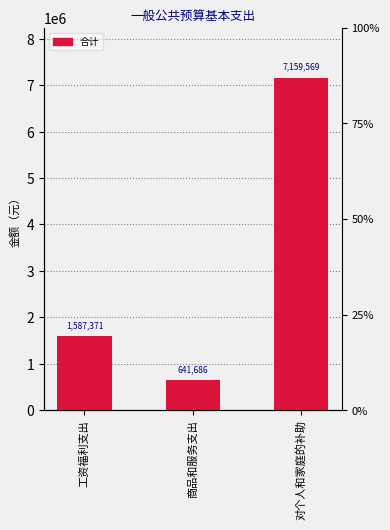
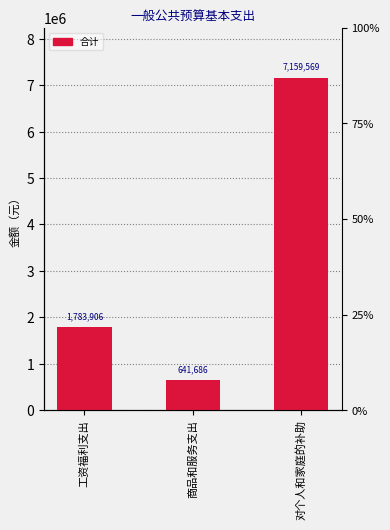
  {
-   "工资福利支出": "1,587,371",
+   "工资福利支出": "1,783,906",
    "商品和服务支出": "641,686",
    "对个人和家庭的补助": "7,159,569"
  }
